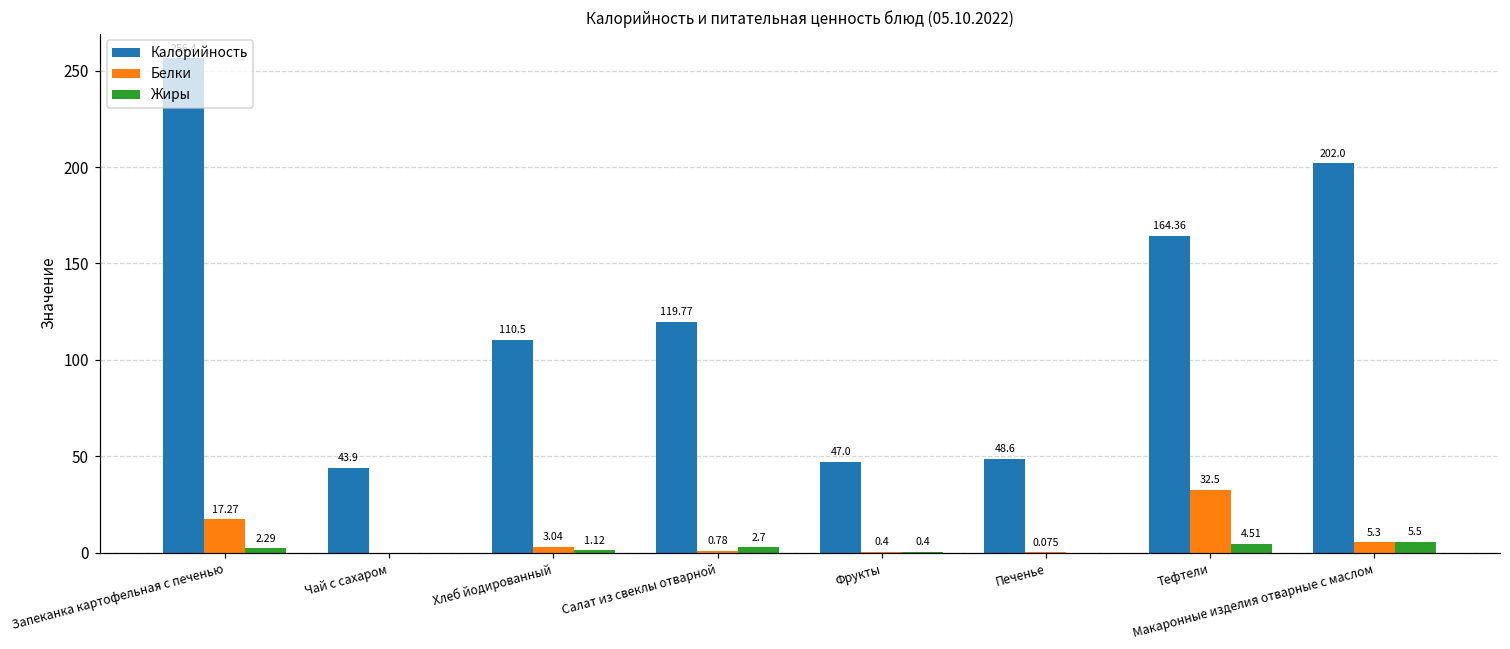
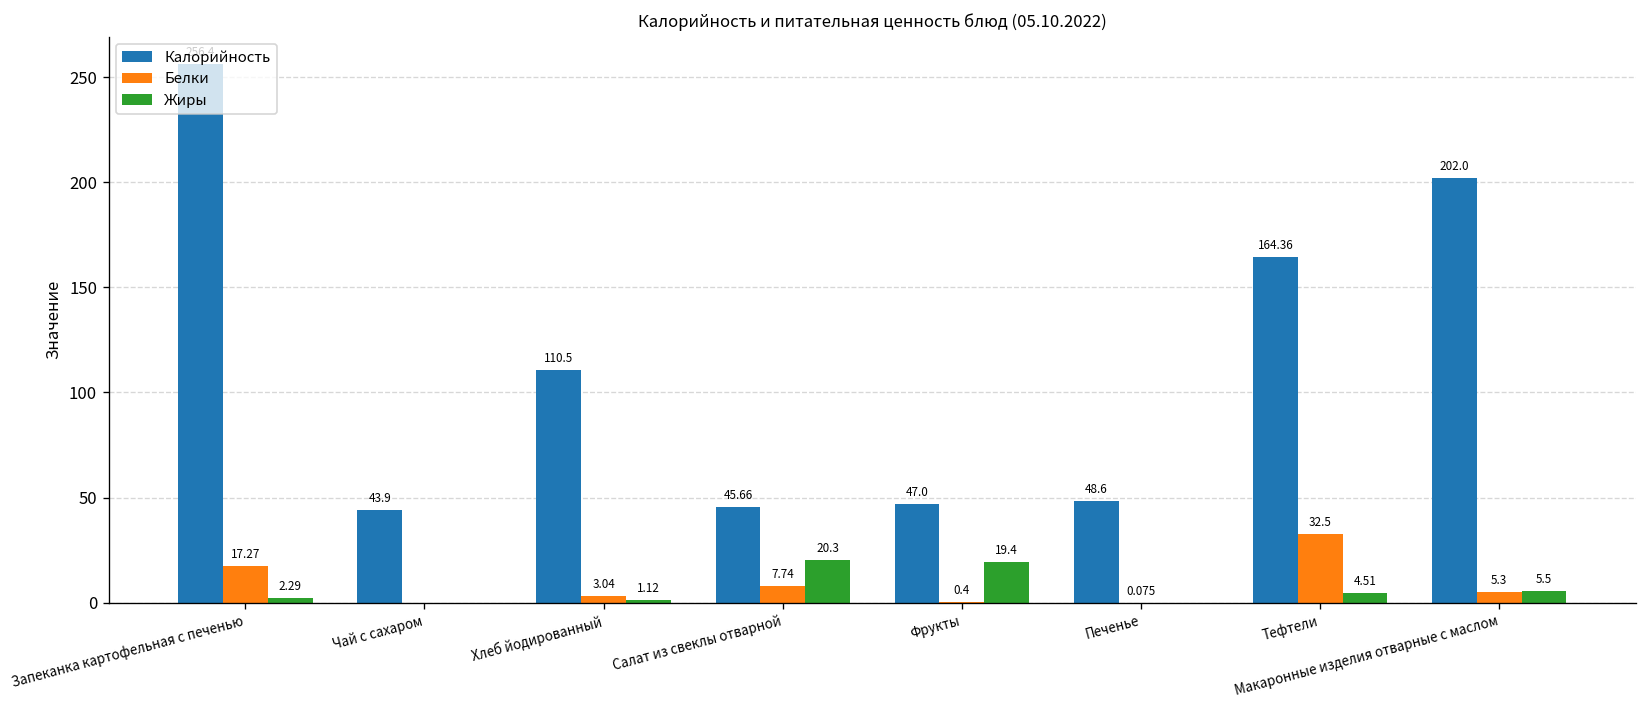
  {
    "Калорийность": {
      "Чай с сахаром": 43.9,
      "Хлеб йодированный": 110.5,
-     "Салат из свеклы отварной": 119.77,
+     "Салат из свеклы отварной": 45.66,
      "Фрукты": 47.0,
      "Печенье": 48.6,
      "Тефтели": 164.36,
      "Макаронные изделия отварные с маслом": 202.0
    },
    "Белки": {
      "Запеканка картофельная с печенью": 17.27,
      "Хлеб йодированный": 3.04,
-     "Салат из свеклы отварной": 0.78,
+     "Салат из свеклы отварной": 7.74,
      "Фрукты": 0.4,
      "Печенье": 0.075,
      "Тефтели": 32.5,
      "Макаронные изделия отварные с маслом": 5.3
    },
    "Жиры": {
      "Запеканка картофельная с печенью": 2.29,
      "Хлеб йодированный": 1.12,
-     "Салат из свеклы отварной": 2.7,
-     "Фрукты": 0.4,
+     "Салат из свеклы отварной": 20.3,
+     "Фрукты": 19.4,
      "Тефтели": 4.51,
      "Макаронные изделия отварные с маслом": 5.5
    }
  }
